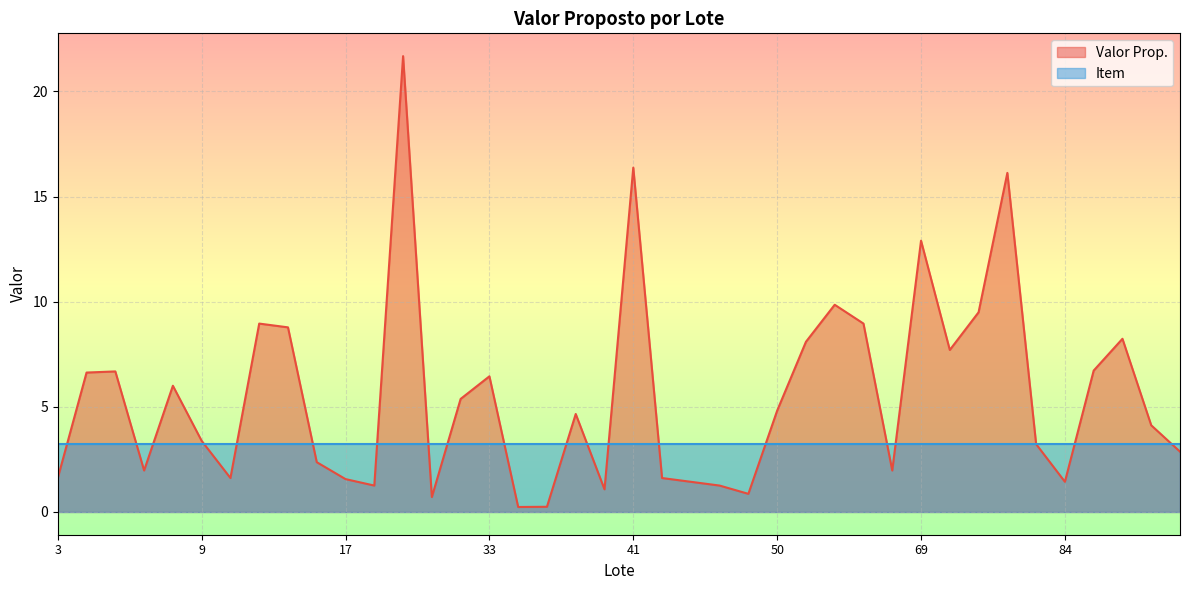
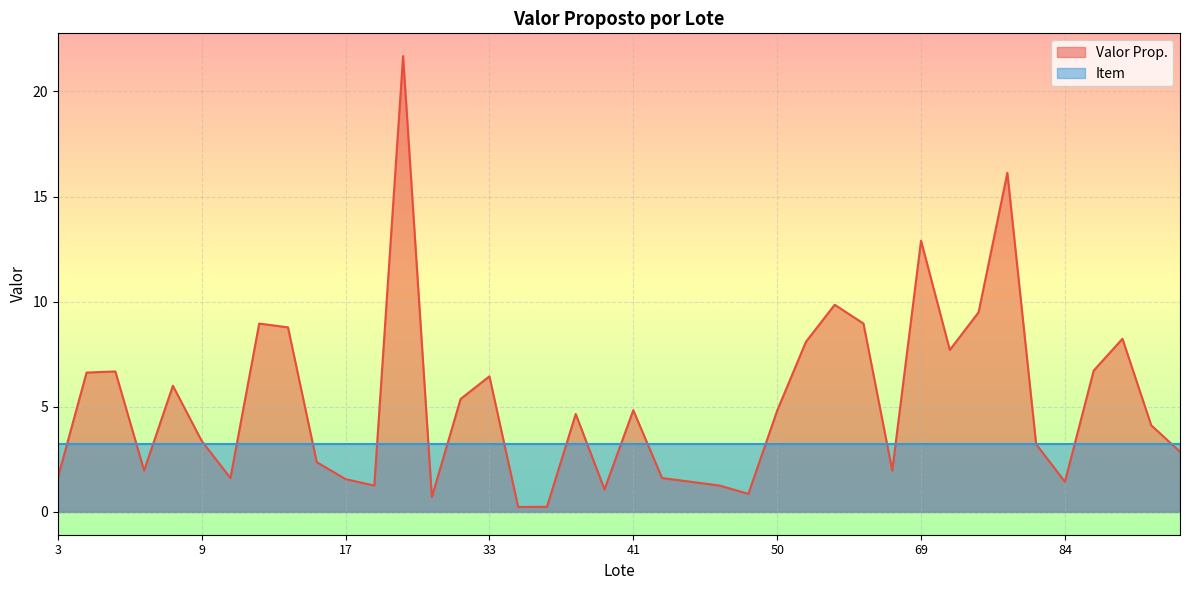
  {
    "Valor Prop.": {
-     "41": 16.4,
+     "41": 4.8,
      "50": 4.8,
      "69": 12.9,
      "84": 1.4
    },
    "Item": {
      "41": 3.3,
      "50": 3.3,
      "69": 3.3,
      "84": 3.3
    }
  }
